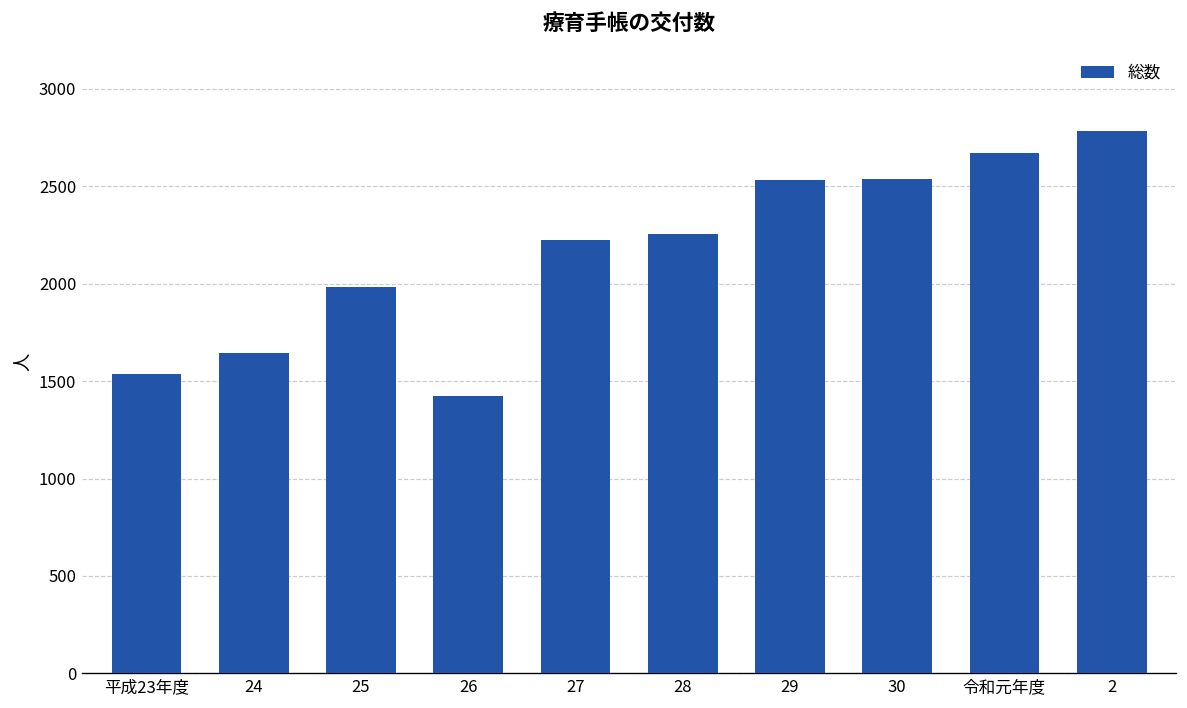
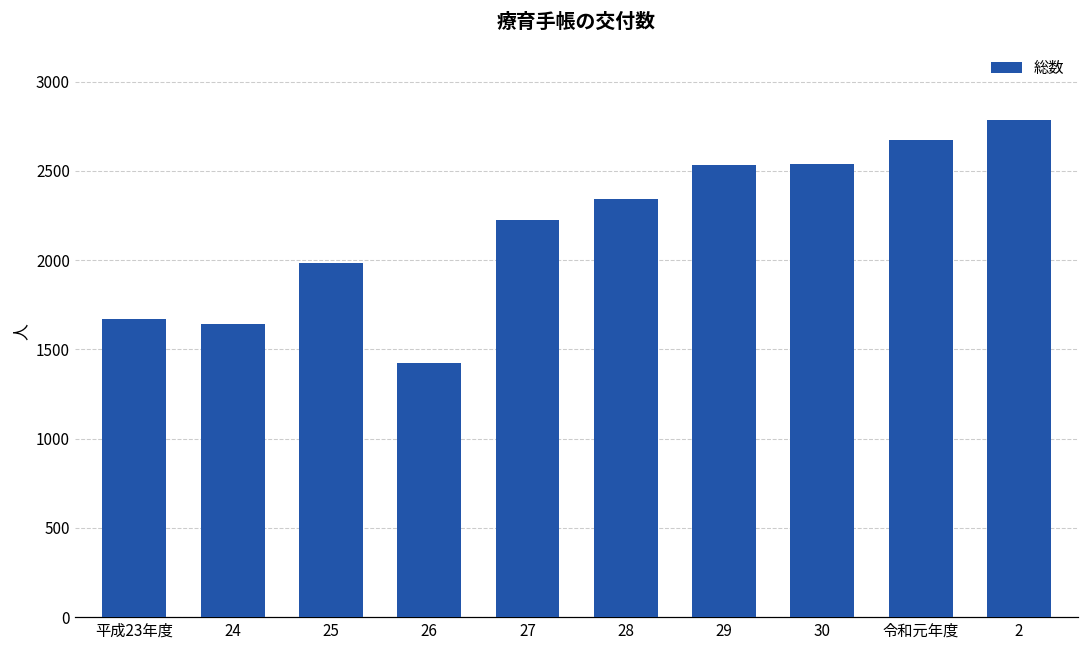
  {
-   "平成23年度": 1540,
+   "平成23年度": 1670,
    "24": 1640,
    "25": 1990,
    "26": 1430,
    "27": 2230,
-   "28": 2250,
+   "28": 2340,
    "29": 2530,
    "30": 2540,
    "令和元年度": 2670,
    "2": 2780
  }
